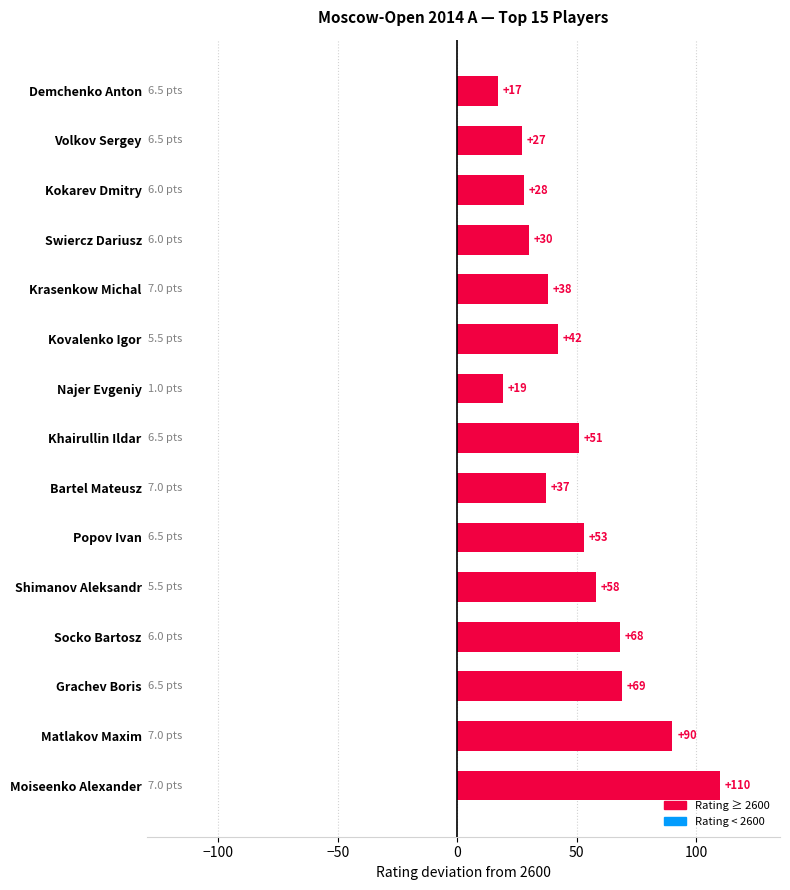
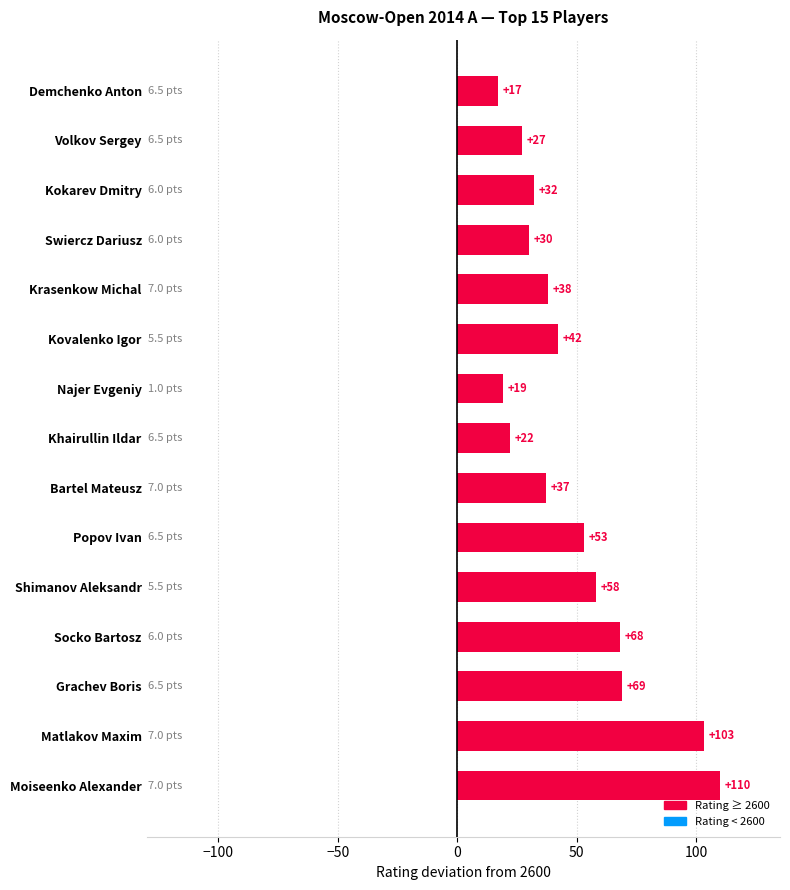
  {
    "Demchenko Anton": "+17",
    "Volkov Sergey": "+27",
-   "Kokarev Dmitry": "+28",
+   "Kokarev Dmitry": "+32",
    "Swiercz Dariusz": "+30",
    "Krasenkow Michal": "+38",
    "Kovalenko Igor": "+42",
    "Najer Evgeniy": "+19",
-   "Khairullin Ildar": "+51",
+   "Khairullin Ildar": "+22",
    "Bartel Mateusz": "+37",
    "Popov Ivan": "+53",
    "Shimanov Aleksandr": "+58",
    "Socko Bartosz": "+68",
    "Grachev Boris": "+69",
-   "Matlakov Maxim": "+90",
+   "Matlakov Maxim": "+103",
    "Moiseenko Alexander": "+110"
  }
